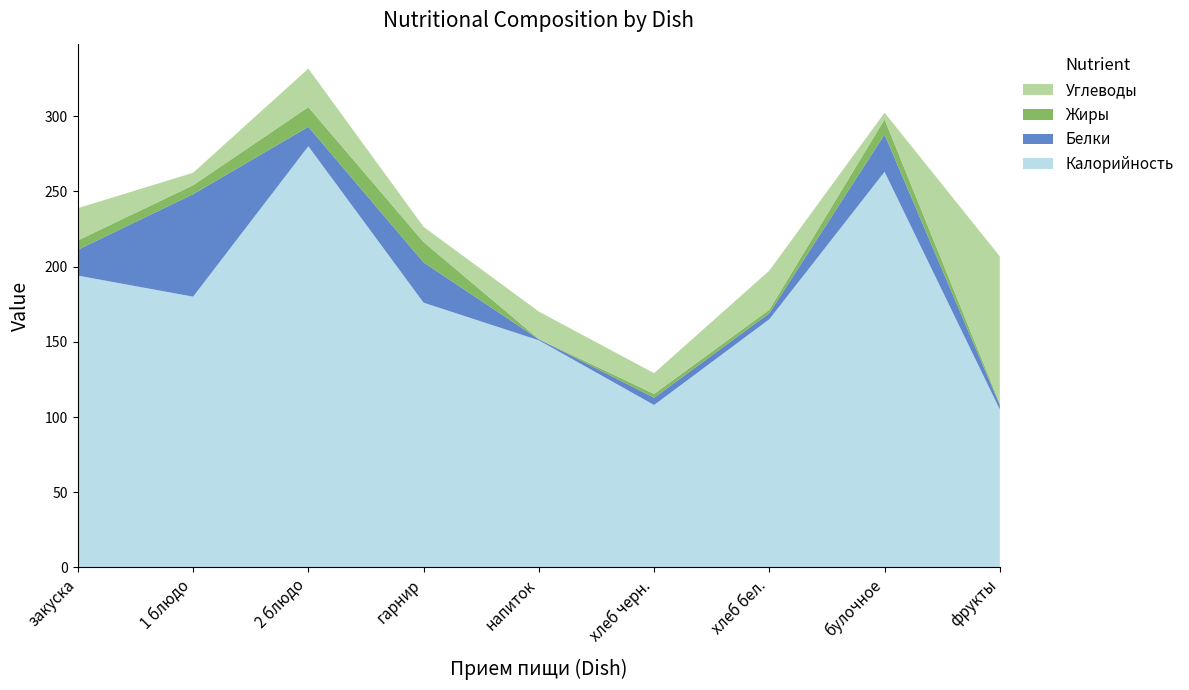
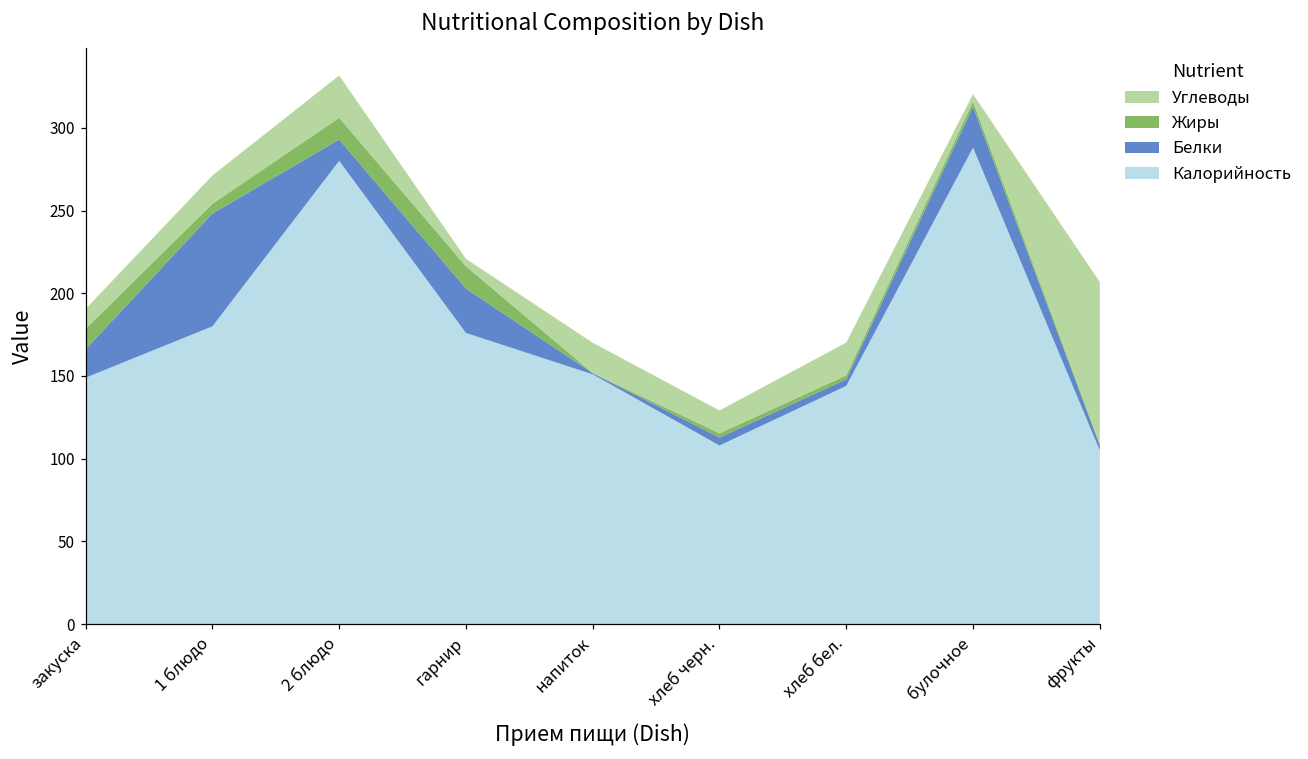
  {
    "Калорийность": {
-     "закуска": 194,
+     "закуска": 149,
      "1 блюдо": 180,
      "2 блюдо": 280,
      "гарнир": 176,
      "хлеб черн.": 108,
-     "хлеб бел.": 165,
-     "булочное": 263,
+     "хлеб бел.": 144,
+     "булочное": 288,
      "фрукты": 105
    },
    "Белки": {
      "закуска": 17,
      "1 блюдо": 68,
      "2 блюдо": 13,
      "гарнир": 27,
      "хлеб черн.": 5,
      "хлеб бел.": 4,
      "булочное": 25
    },
    "Жиры": {
-     "закуска": 6,
+     "закуска": 12,
      "1 блюдо": 6,
      "2 блюдо": 13,
      "гарнир": 14,
      "хлеб черн.": 3,
      "хлеб бел.": 2,
-     "булочное": 10
+     "булочное": 3
    },
    "Углеводы": {
-     "закуска": 21,
-     "1 блюдо": 8,
+     "закуска": 12,
+     "1 блюдо": 17,
      "2 блюдо": 26,
-     "гарнир": 10,
+     "гарнир": 5,
      "напиток": 18,
      "хлеб черн.": 14,
-     "хлеб бел.": 26,
+     "хлеб бел.": 20,
      "булочное": 4,
      "фрукты": 98
    }
  }
